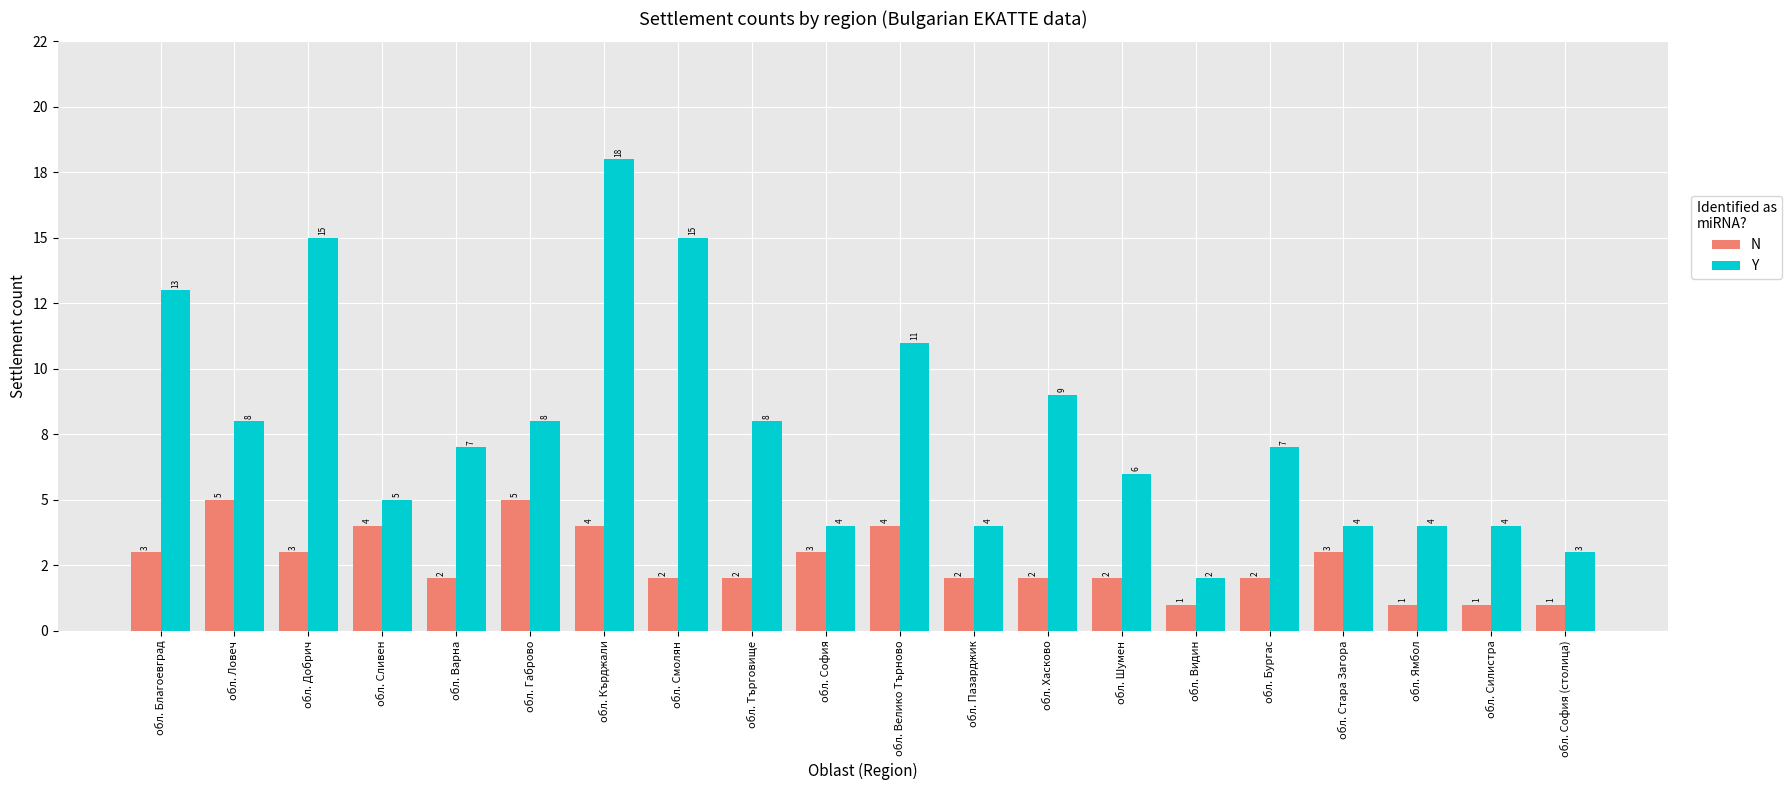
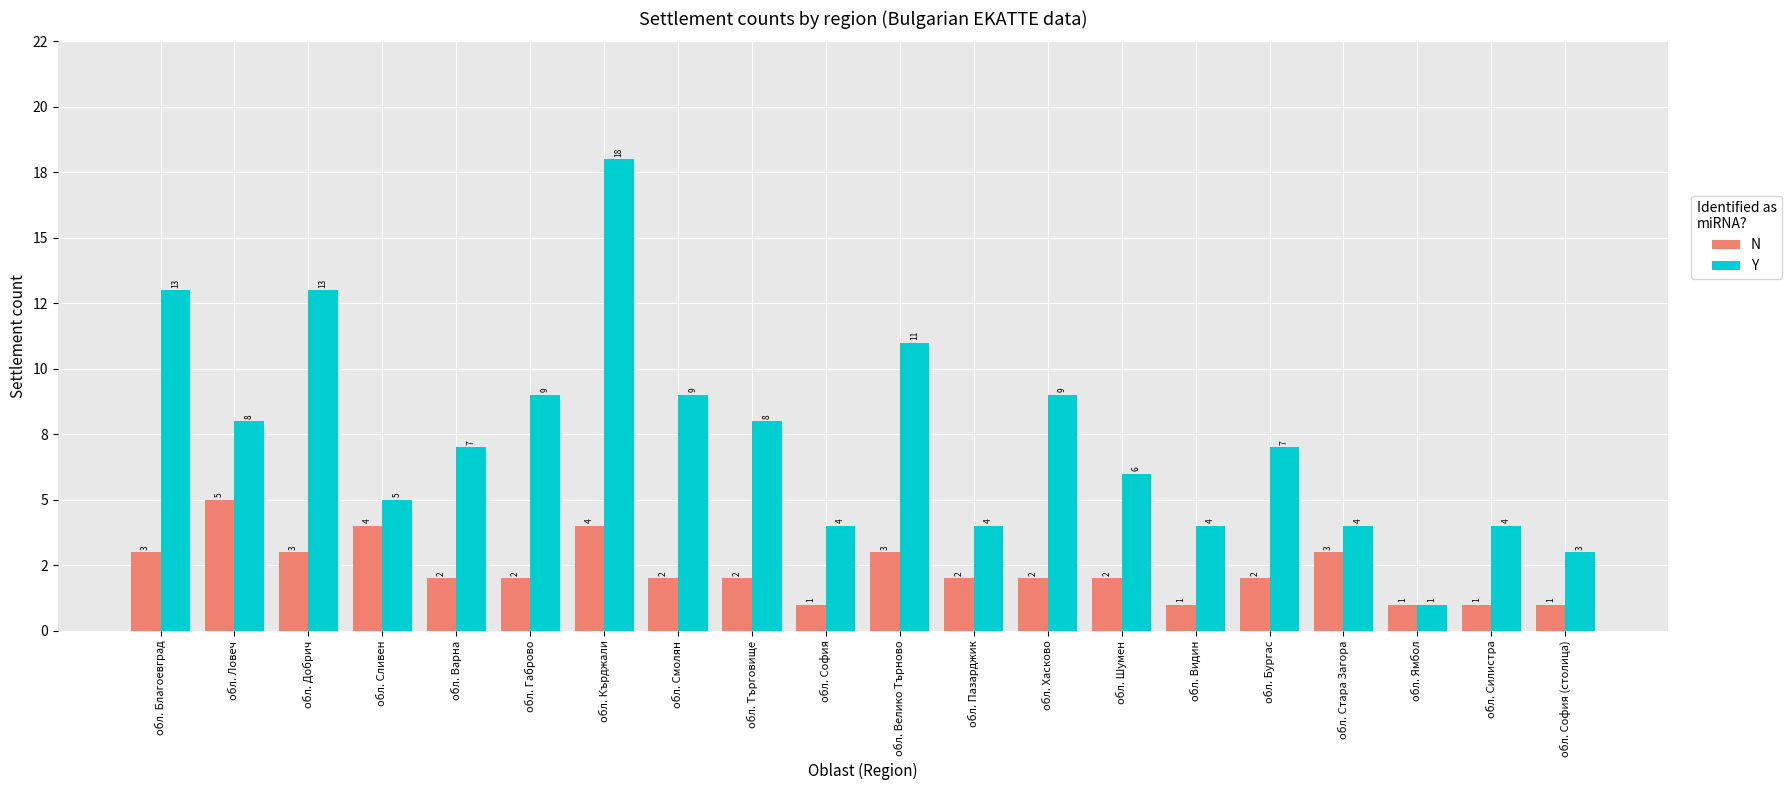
  {
    "N": {
      "обл. Благоевград": 3,
      "обл. Ловеч": 5,
      "обл. Добрич": 3,
      "обл. Сливен": 4,
      "обл. Варна": 2,
-     "обл. Габрово": 5,
+     "обл. Габрово": 2,
      "обл. Кърджали": 4,
      "обл. Смолян": 2,
      "обл. Търговище": 2,
-     "обл. София": 3,
-     "обл. Велико Търново": 4,
+     "обл. София": 1,
+     "обл. Велико Търново": 3,
      "обл. Пазарджик": 2,
      "обл. Хасково": 2,
      "обл. Шумен": 2,
      "обл. Видин": 1,
      "обл. Бургас": 2,
      "обл. Стара Загора": 3,
      "обл. Ямбол": 1,
      "обл. Силистра": 1,
      "обл. София (столица)": 1
    },
    "Y": {
      "обл. Благоевград": 13,
      "обл. Ловеч": 8,
-     "обл. Добрич": 15,
+     "обл. Добрич": 13,
      "обл. Сливен": 5,
      "обл. Варна": 7,
-     "обл. Габрово": 8,
+     "обл. Габрово": 9,
      "обл. Кърджали": 18,
-     "обл. Смолян": 15,
+     "обл. Смолян": 9,
      "обл. Търговище": 8,
      "обл. София": 4,
      "обл. Велико Търново": 11,
      "обл. Пазарджик": 4,
      "обл. Хасково": 9,
      "обл. Шумен": 6,
-     "обл. Видин": 2,
+     "обл. Видин": 4,
      "обл. Бургас": 7,
      "обл. Стара Загора": 4,
-     "обл. Ямбол": 4,
+     "обл. Ямбол": 1,
      "обл. Силистра": 4,
      "обл. София (столица)": 3
    }
  }
